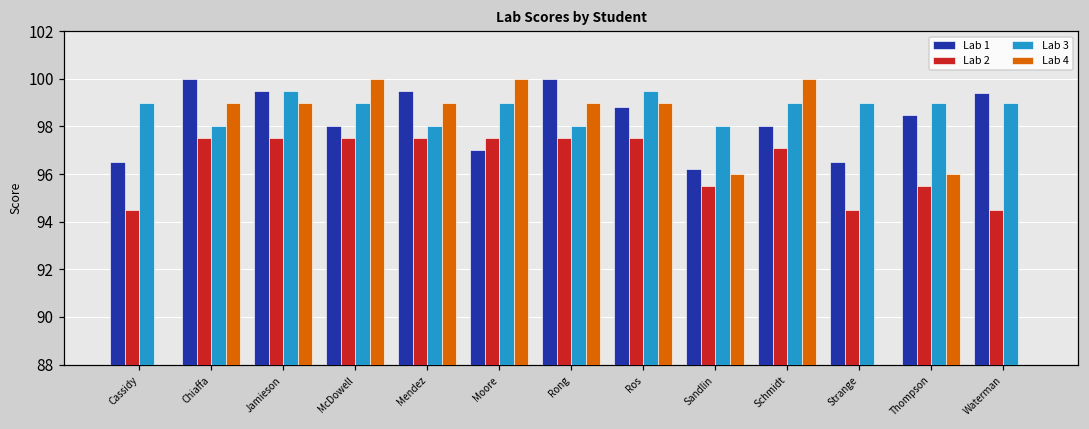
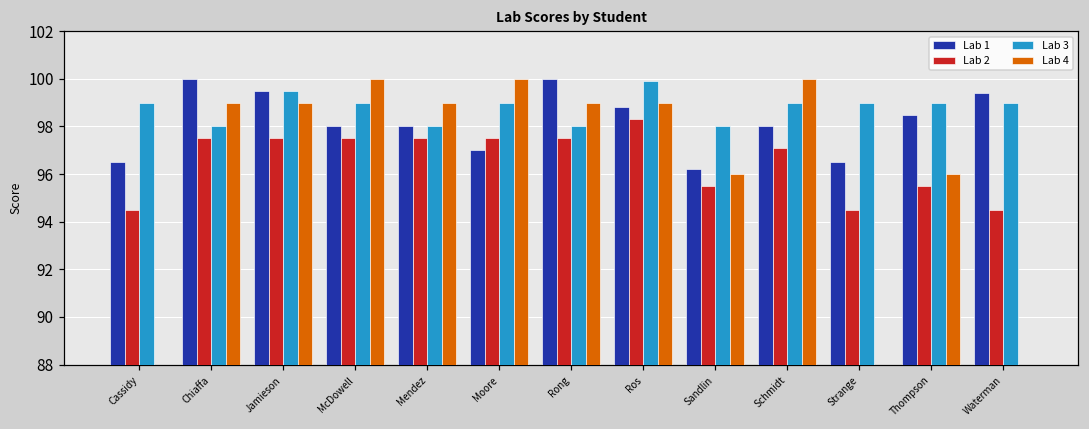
  {
    "Lab 1": {
      "Cassidy": 96.5,
      "Chiaffa": 100.0,
      "Jamieson": 99.5,
      "McDowell": 98.0,
-     "Mendez": 99.5,
+     "Mendez": 98.0,
      "Moore": 97.0,
      "Rong": 100.0,
      "Ros": 98.8,
      "Sandlin": 96.2,
      "Schmidt": 98.0,
      "Strange": 96.5,
      "Thompson": 98.5,
      "Waterman": 99.4
    },
    "Lab 2": {
      "Cassidy": 94.5,
      "Chiaffa": 97.5,
      "Jamieson": 97.5,
      "McDowell": 97.5,
      "Mendez": 97.5,
      "Moore": 97.5,
      "Rong": 97.5,
-     "Ros": 97.5,
+     "Ros": 98.3,
      "Sandlin": 95.5,
      "Schmidt": 97.1,
      "Strange": 94.5,
      "Thompson": 95.5,
      "Waterman": 94.5
    },
    "Lab 3": {
      "Cassidy": 99.0,
      "Chiaffa": 98.0,
      "Jamieson": 99.5,
      "McDowell": 99.0,
      "Mendez": 98.0,
      "Moore": 99.0,
      "Rong": 98.0,
-     "Ros": 99.5,
+     "Ros": 99.9,
      "Sandlin": 98.0,
      "Schmidt": 99.0,
      "Strange": 99.0,
      "Thompson": 99.0,
      "Waterman": 99.0
    },
    "Lab 4": {
      "Chiaffa": 99.0,
      "Jamieson": 99.0,
      "McDowell": 100.0,
      "Mendez": 99.0,
      "Moore": 100.0,
      "Rong": 99.0,
      "Ros": 99.0,
      "Sandlin": 96.0,
      "Schmidt": 100.0,
      "Thompson": 96.0
    }
  }
